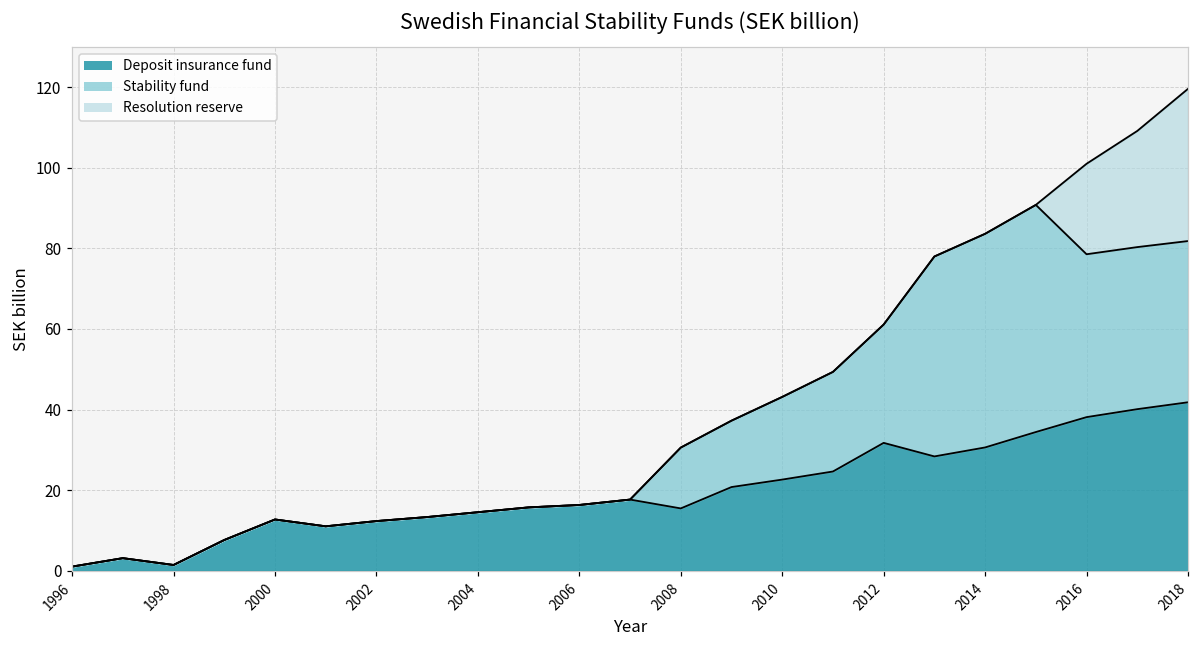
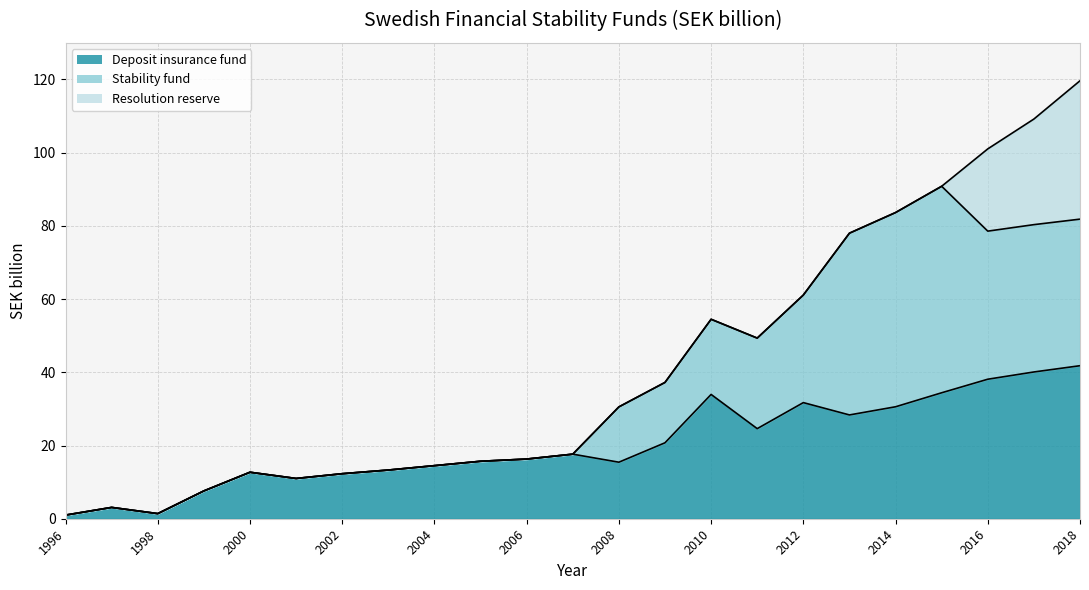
  {
    "Deposit insurance fund": {
      "2008": 15,
-     "2010": 23,
+     "2010": 34,
      "2012": 32,
      "2014": 31,
      "2016": 38,
      "2018": 42
    }
  }
